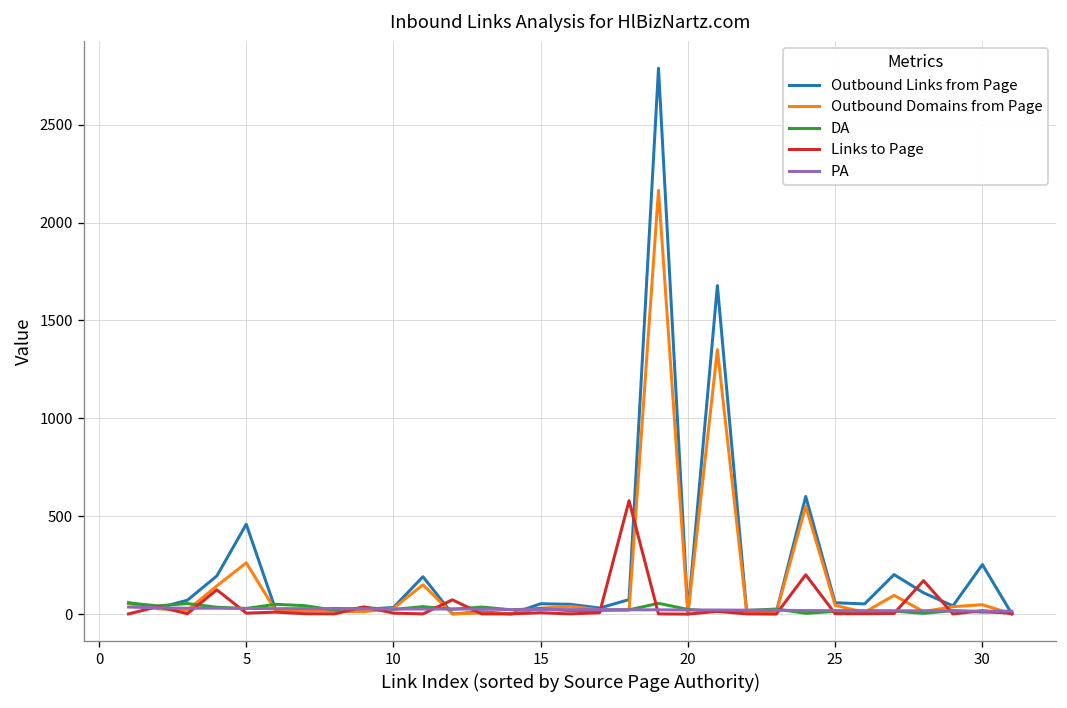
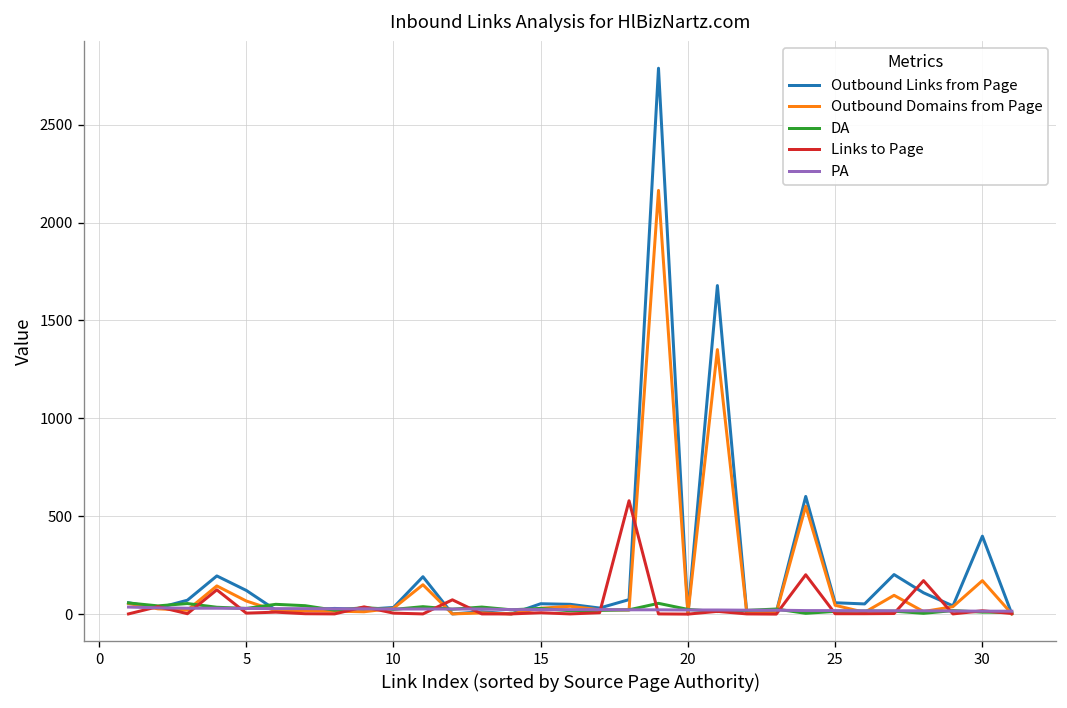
  {
    "Outbound Links from Page": {
-     "5": 460,
+     "5": 120,
      "15": 50,
-     "30": 250
+     "30": 400
    },
    "Outbound Domains from Page": {
-     "5": 260,
-     "30": 50
+     "5": 70,
+     "30": 170
    },
    "Links to Page": {
      "5": 10,
      "10": 10,
      "15": 10
    }
  }
